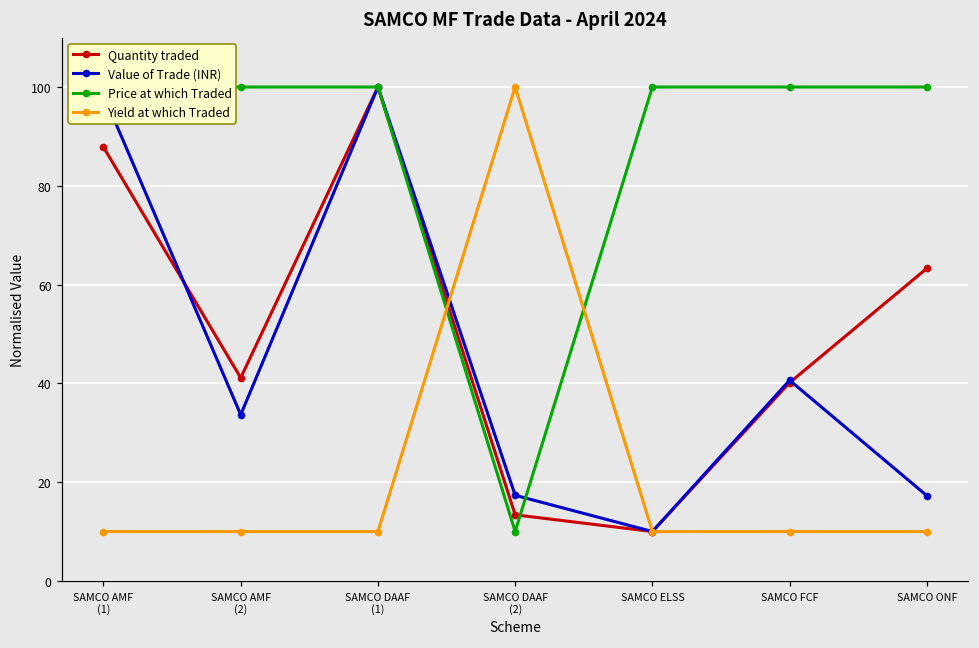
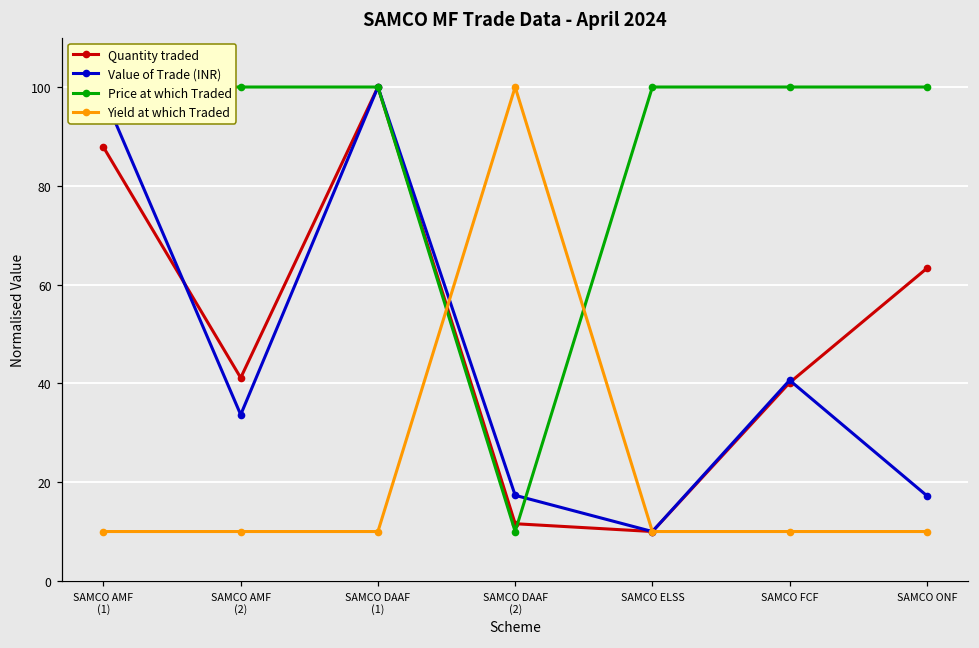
  {
    "Quantity traded": {
      "SAMCO AMF (1)": 88,
      "SAMCO AMF (2)": 41,
-     "SAMCO DAAF (2)": 13,
+     "SAMCO DAAF (2)": 12,
      "SAMCO ONF": 63
    },
    "Value of Trade (INR)": {
      "SAMCO AMF (2)": 34,
      "SAMCO DAAF (2)": 17,
      "SAMCO ONF": 17
    },
    "Price at which Traded": {
      "SAMCO AMF (2)": 100,
      "SAMCO DAAF (2)": 10,
      "SAMCO ELSS": 100,
      "SAMCO FCF": 100,
      "SAMCO ONF": 100
    },
    "Yield at which Traded": {
      "SAMCO AMF (1)": 10,
      "SAMCO AMF (2)": 10,
      "SAMCO DAAF (1)": 10,
      "SAMCO DAAF (2)": 100,
      "SAMCO FCF": 10,
      "SAMCO ONF": 10
    }
  }
